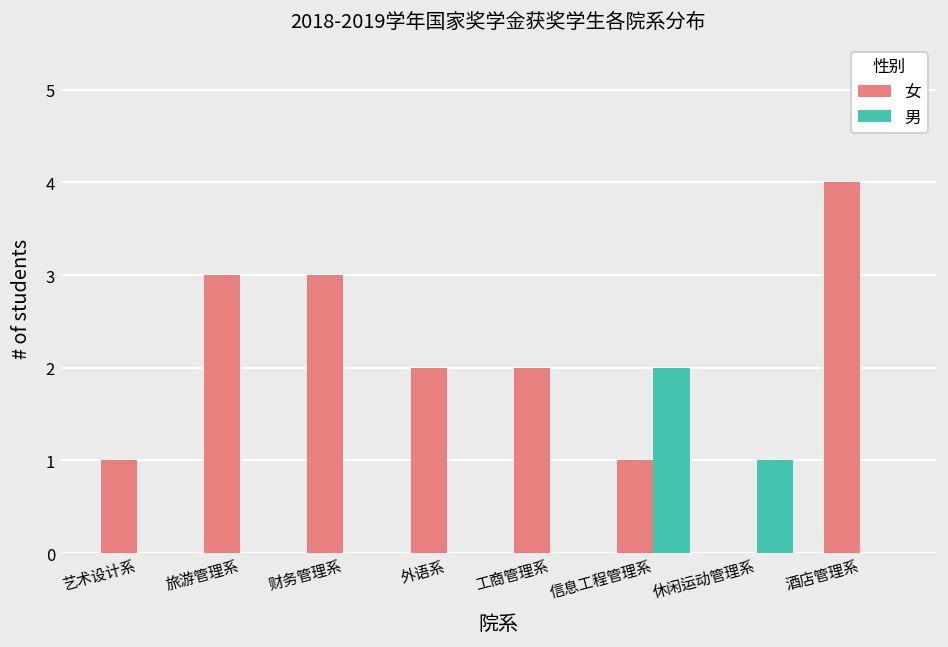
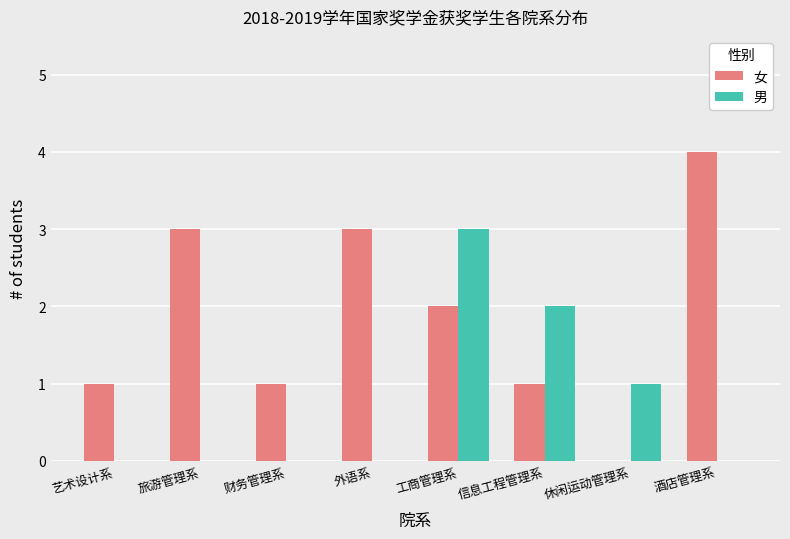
  {
    "女": {
      "艺术设计系": 1,
      "旅游管理系": 3,
-     "财务管理系": 3,
-     "外语系": 2,
+     "财务管理系": 1,
+     "外语系": 3,
      "工商管理系": 2,
      "信息工程管理系": 1,
      "休闲运动管理系": 0,
      "酒店管理系": 4
    },
    "男": {
      "艺术设计系": 0,
      "旅游管理系": 0,
      "财务管理系": 0,
      "外语系": 0,
-     "工商管理系": 0,
+     "工商管理系": 3,
      "信息工程管理系": 2,
      "休闲运动管理系": 1,
      "酒店管理系": 0
    }
  }
